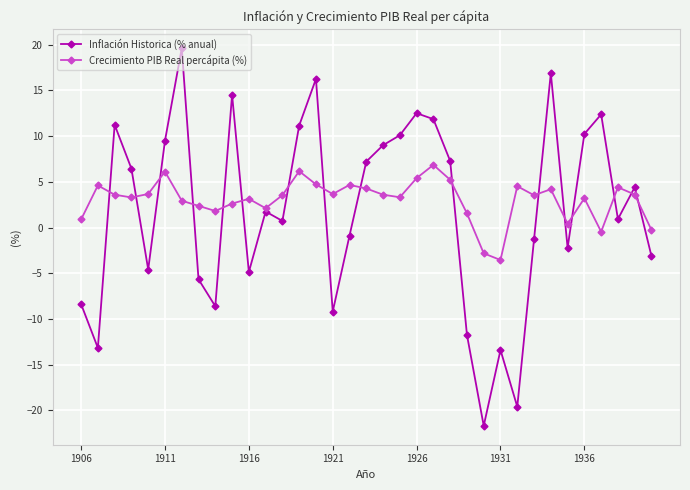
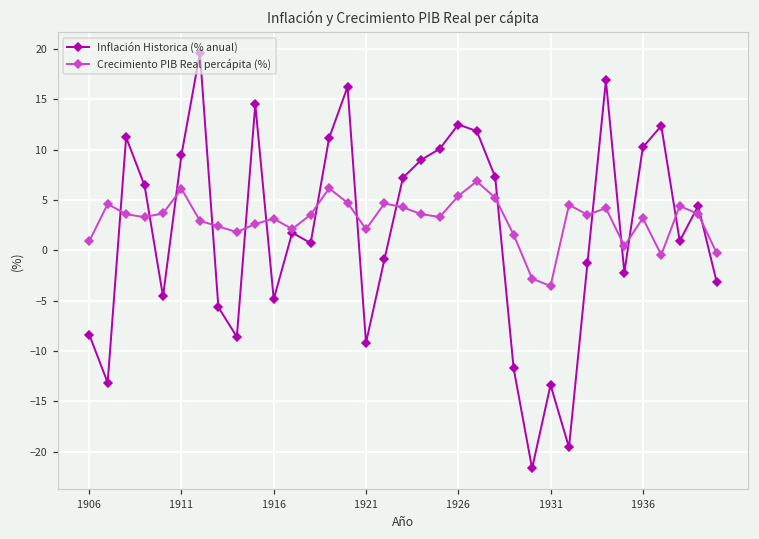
  {
    "Inflación Historica (% anual)": {
      "1906": -8,
      "1911": 9,
      "1916": -5,
      "1921": -9,
      "1926": 13,
      "1931": -13,
      "1936": 10
    },
    "Crecimiento PIB Real percápita (%)": {
      "1906": 1,
      "1911": 6,
      "1916": 3,
-     "1921": 4,
+     "1921": 2,
      "1926": 5,
      "1931": -4,
      "1936": 3
    }
  }
